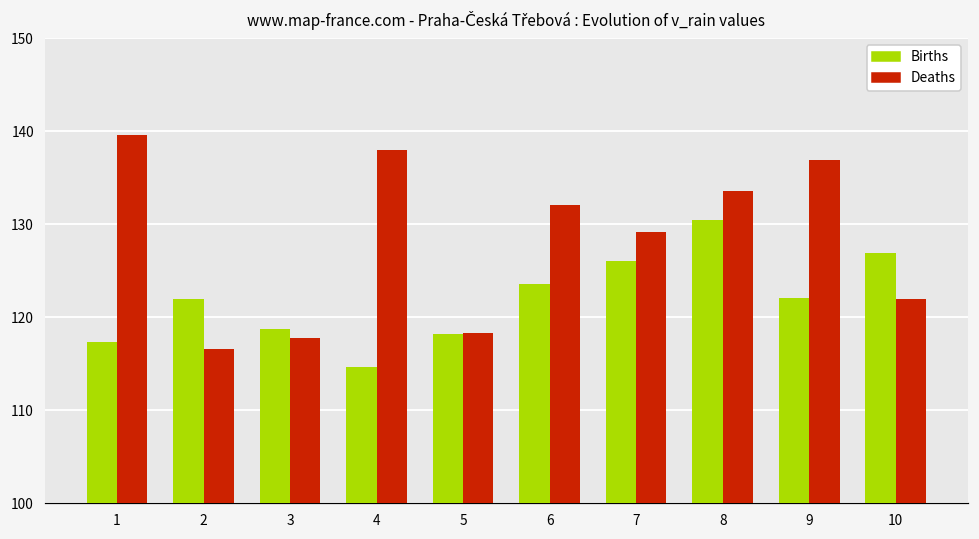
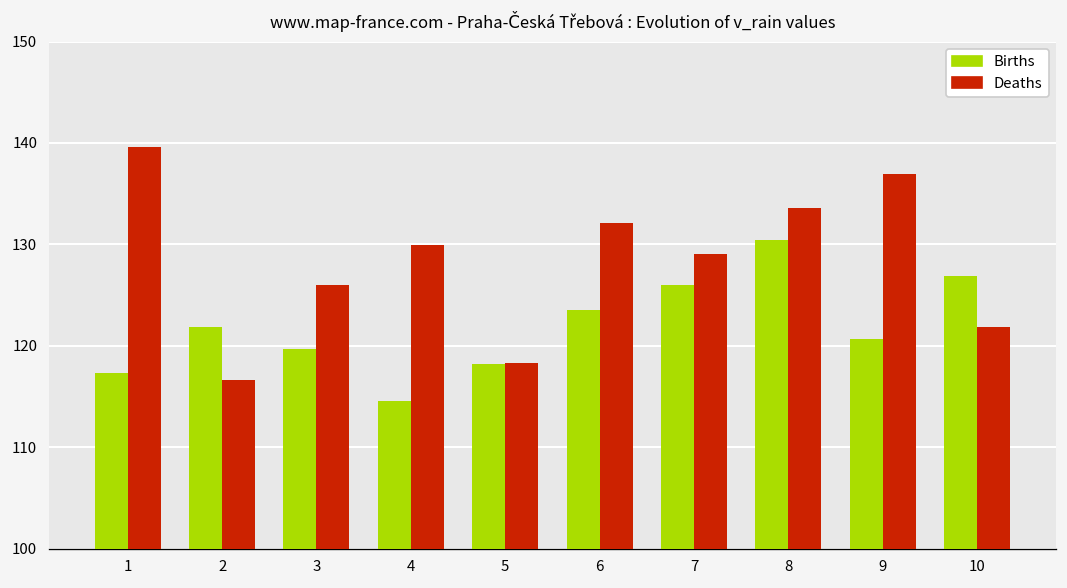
  {
    "Births": {
      "1": 117,
      "2": 122,
-     "3": 119,
+     "3": 120,
      "4": 115,
      "5": 118,
      "6": 124,
      "7": 126,
      "8": 130,
-     "9": 122,
+     "9": 121,
      "10": 127
    },
    "Deaths": {
      "1": 140,
      "2": 117,
-     "3": 118,
-     "4": 138,
+     "3": 126,
+     "4": 130,
      "5": 118,
      "6": 132,
      "7": 129,
      "8": 134,
      "9": 137,
      "10": 122
    }
  }
